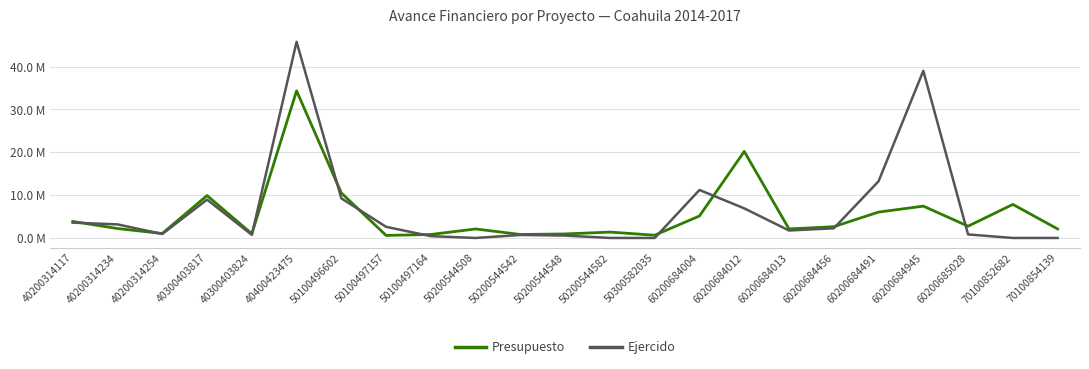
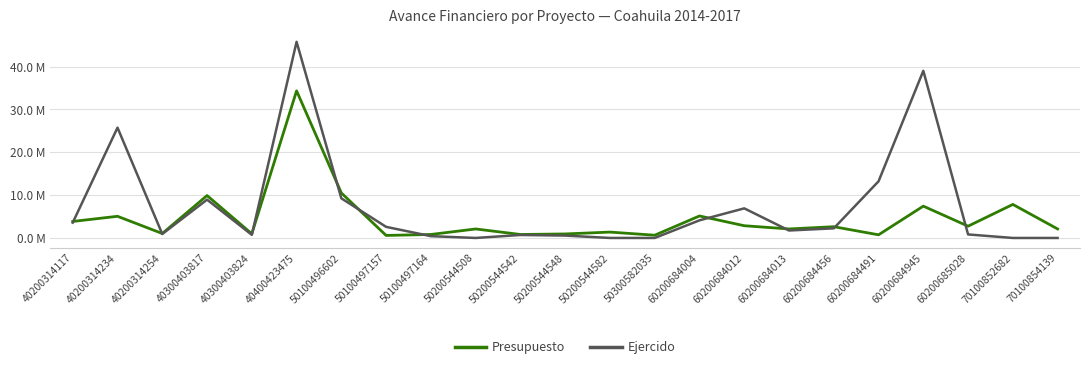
  {
    "Presupuesto": {
-     "40200314234": 2000000,
+     "40200314234": 5000000,
      "40300403817": 10000000,
      "40400423475": 34000000,
      "50100496602": 11000000,
      "50100497157": 1000000,
      "50200544508": 2000000,
      "50200544582": 1000000,
      "50300582035": 1000000,
      "60200684004": 5000000,
-     "60200684012": 20000000,
-     "60200684491": 6000000,
+     "60200684012": 3000000,
+     "60200684491": 1000000,
      "60200684945": 7000000,
      "60200685028": 3000000,
      "70100852682": 8000000,
      "70100854139": 2000000
    },
    "Ejercido": {
-     "40200314234": 3000000,
+     "40200314234": 26000000,
      "40300403817": 9000000,
      "40400423475": 46000000,
      "50100496602": 9000000,
      "50100497157": 3000000,
      "50200544508": 0,
      "50200544582": 0,
      "50300582035": 0,
-     "60200684004": 11000000,
+     "60200684004": 4000000,
      "60200684012": 7000000,
      "60200684491": 13000000,
      "60200684945": 39000000,
      "60200685028": 1000000,
      "70100852682": 0,
      "70100854139": 0
    }
  }
